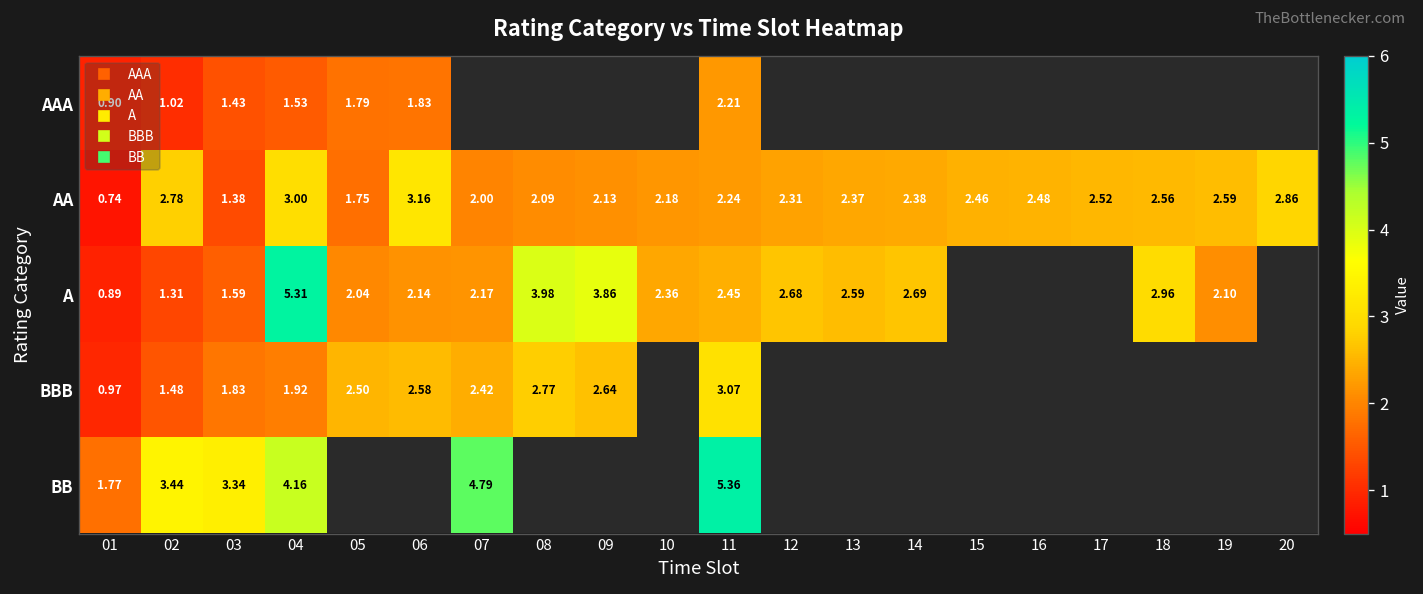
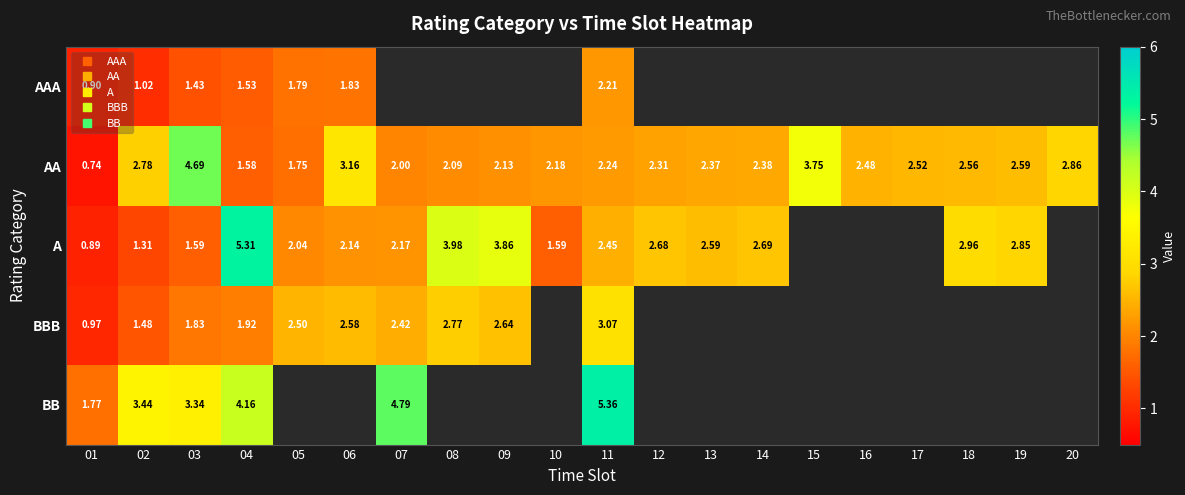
  {
    "AAA": {
      "02": 1.02,
      "03": 1.43,
      "04": 1.53,
      "05": 1.79,
      "06": 1.83,
      "11": 2.21
    },
    "AA": {
      "01": 0.74,
      "02": 2.78,
-     "03": 1.38,
-     "04": 3.00,
+     "03": 4.69,
+     "04": 1.58,
      "05": 1.75,
      "06": 3.16,
      "07": 2.00,
      "08": 2.09,
      "09": 2.13,
      "10": 2.18,
      "11": 2.24,
      "12": 2.31,
      "13": 2.37,
      "14": 2.38,
-     "15": 2.46,
+     "15": 3.75,
      "16": 2.48,
      "17": 2.52,
      "18": 2.56,
      "19": 2.59,
      "20": 2.86
    },
    "A": {
      "01": 0.89,
      "02": 1.31,
      "03": 1.59,
      "04": 5.31,
      "05": 2.04,
      "06": 2.14,
      "07": 2.17,
      "08": 3.98,
      "09": 3.86,
-     "10": 2.36,
+     "10": 1.59,
      "11": 2.45,
      "12": 2.68,
      "13": 2.59,
      "14": 2.69,
      "18": 2.96,
-     "19": 2.10
+     "19": 2.85
    },
    "BBB": {
      "01": 0.97,
      "02": 1.48,
      "03": 1.83,
      "04": 1.92,
      "05": 2.50,
      "06": 2.58,
      "07": 2.42,
      "08": 2.77,
      "09": 2.64,
      "11": 3.07
    },
    "BB": {
      "01": 1.77,
      "02": 3.44,
      "03": 3.34,
      "04": 4.16,
      "07": 4.79,
      "11": 5.36
    }
  }
